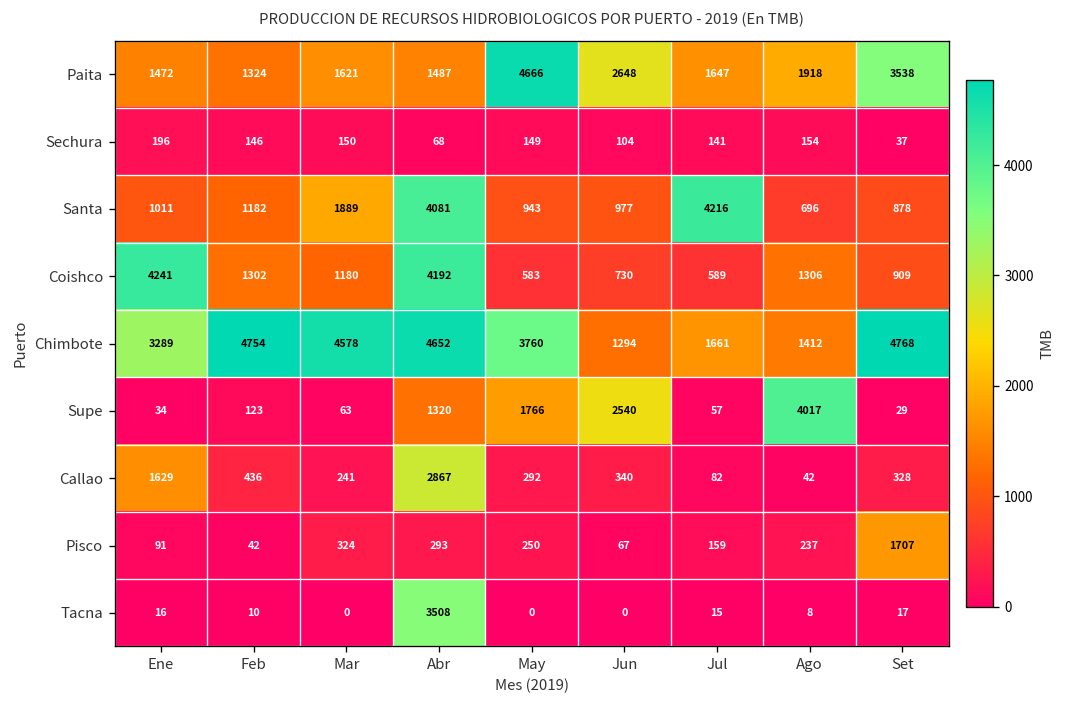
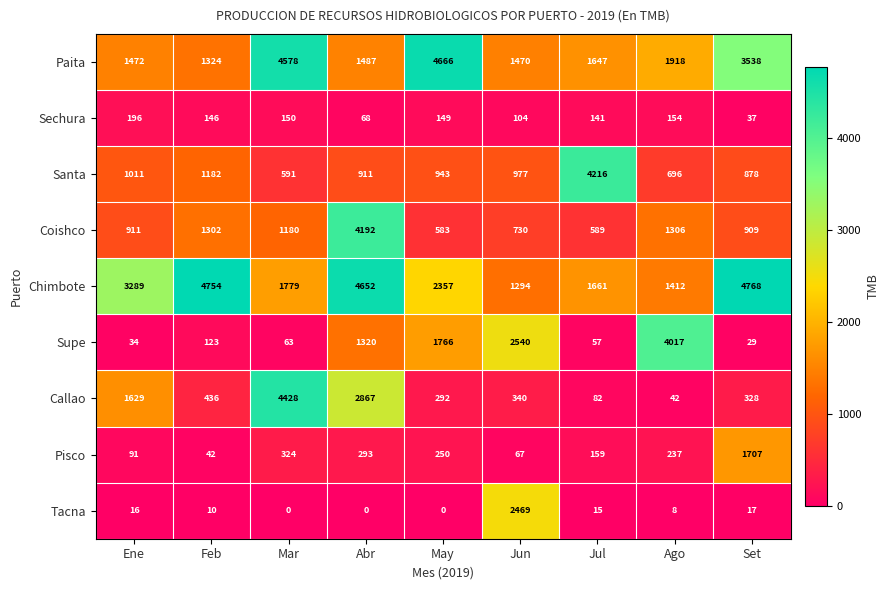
  {
    "Paita": {
      "Ene": 1472,
      "Feb": 1324,
-     "Mar": 1621,
+     "Mar": 4578,
      "Abr": 1487,
      "May": 4666,
-     "Jun": 2648,
+     "Jun": 1470,
      "Jul": 1647,
      "Ago": 1918,
      "Set": 3538
    },
    "Sechura": {
      "Ene": 196,
      "Feb": 146,
      "Mar": 150,
      "Abr": 68,
      "May": 149,
      "Jun": 104,
      "Jul": 141,
      "Ago": 154,
      "Set": 37
    },
    "Santa": {
      "Ene": 1011,
      "Feb": 1182,
-     "Mar": 1889,
-     "Abr": 4081,
+     "Mar": 591,
+     "Abr": 911,
      "May": 943,
      "Jun": 977,
      "Jul": 4216,
      "Ago": 696,
      "Set": 878
    },
    "Coishco": {
-     "Ene": 4241,
+     "Ene": 911,
      "Feb": 1302,
      "Mar": 1180,
      "Abr": 4192,
      "May": 583,
      "Jun": 730,
      "Jul": 589,
      "Ago": 1306,
      "Set": 909
    },
    "Chimbote": {
      "Ene": 3289,
      "Feb": 4754,
-     "Mar": 4578,
+     "Mar": 1779,
      "Abr": 4652,
-     "May": 3760,
+     "May": 2357,
      "Jun": 1294,
      "Jul": 1661,
      "Ago": 1412,
      "Set": 4768
    },
    "Supe": {
      "Ene": 34,
      "Feb": 123,
      "Mar": 63,
      "Abr": 1320,
      "May": 1766,
      "Jun": 2540,
      "Jul": 57,
      "Ago": 4017,
      "Set": 29
    },
    "Callao": {
      "Ene": 1629,
      "Feb": 436,
-     "Mar": 241,
+     "Mar": 4428,
      "Abr": 2867,
      "May": 292,
      "Jun": 340,
      "Jul": 82,
      "Ago": 42,
      "Set": 328
    },
    "Pisco": {
      "Ene": 91,
      "Feb": 42,
      "Mar": 324,
      "Abr": 293,
      "May": 250,
      "Jun": 67,
      "Jul": 159,
      "Ago": 237,
      "Set": 1707
    },
    "Tacna": {
      "Ene": 16,
      "Feb": 10,
      "Mar": 0,
-     "Abr": 3508,
+     "Abr": 0,
      "May": 0,
-     "Jun": 0,
+     "Jun": 2469,
      "Jul": 15,
      "Ago": 8,
      "Set": 17
    }
  }
